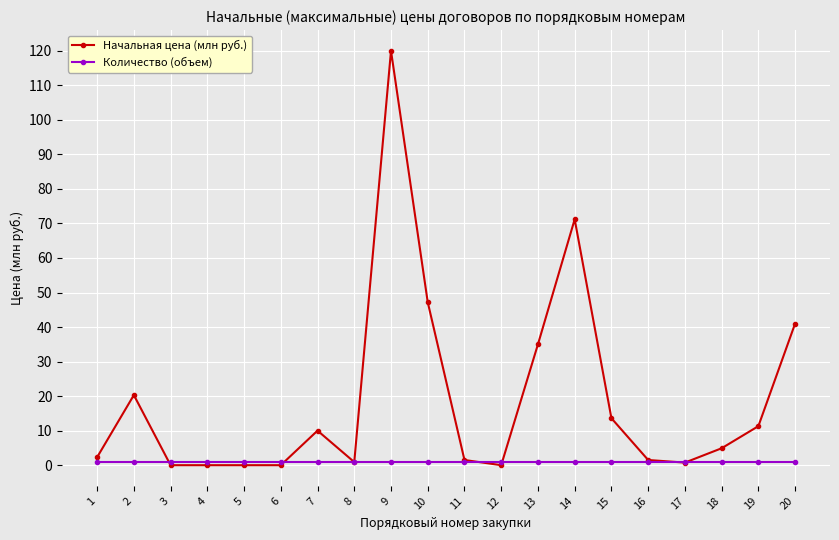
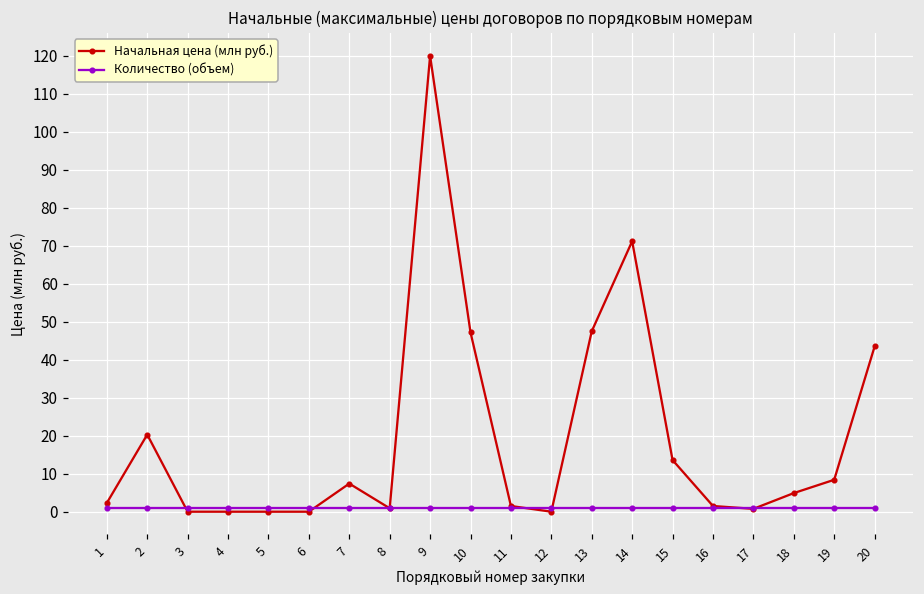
  {
    "Начальная цена (млн руб.)": {
      "1": 2,
      "2": 20,
      "3": 0,
      "4": 0,
      "5": 0,
      "6": 0,
-     "7": 10,
+     "7": 7,
      "9": 120,
      "10": 47,
      "12": 0,
-     "13": 35,
+     "13": 48,
      "14": 71,
      "15": 14,
      "18": 5,
-     "19": 11,
-     "20": 41
+     "19": 8,
+     "20": 44
    },
    "Количество (объем)": {
      "1": 1,
      "2": 1,
      "3": 1,
      "4": 1,
      "5": 1,
      "6": 1,
      "7": 1,
      "9": 1,
      "10": 1,
      "12": 1,
      "13": 1,
      "14": 1,
      "15": 1,
      "18": 1,
      "19": 1,
      "20": 1
    }
  }
